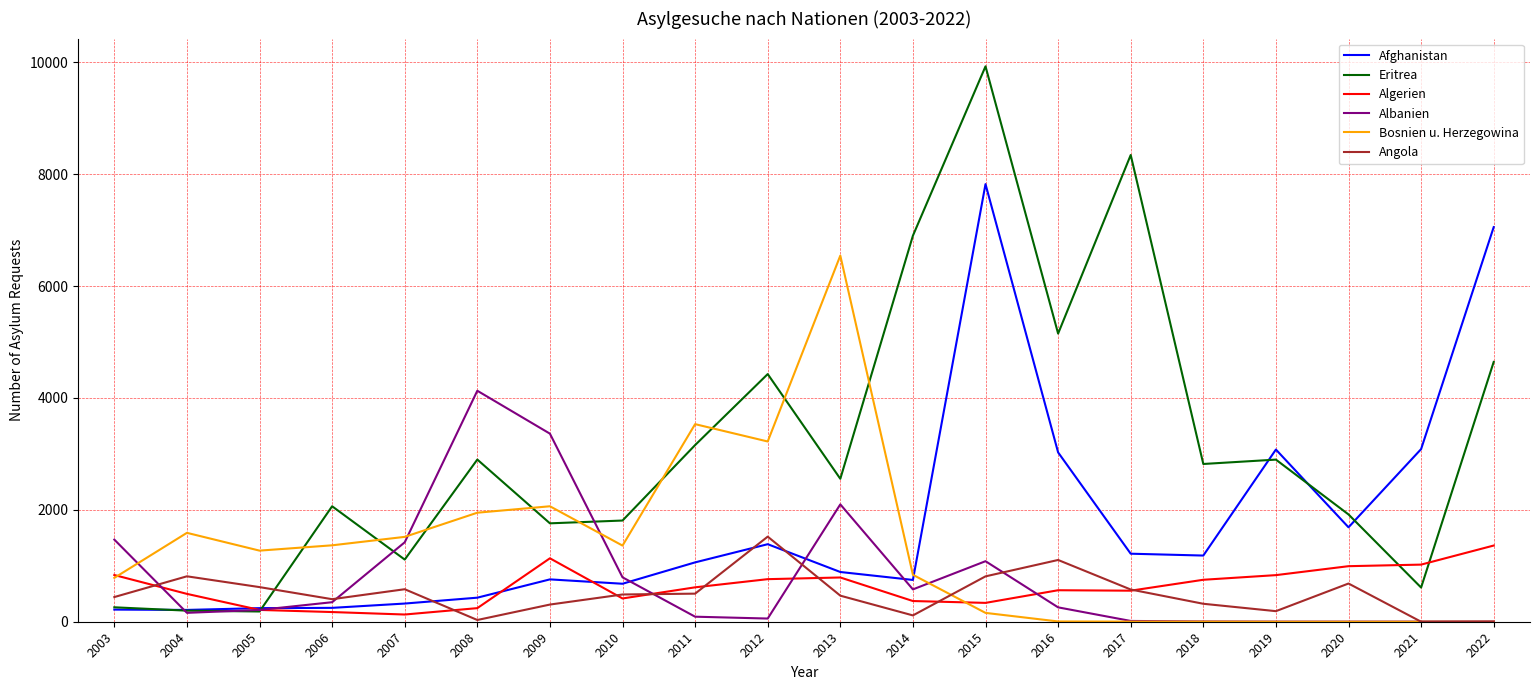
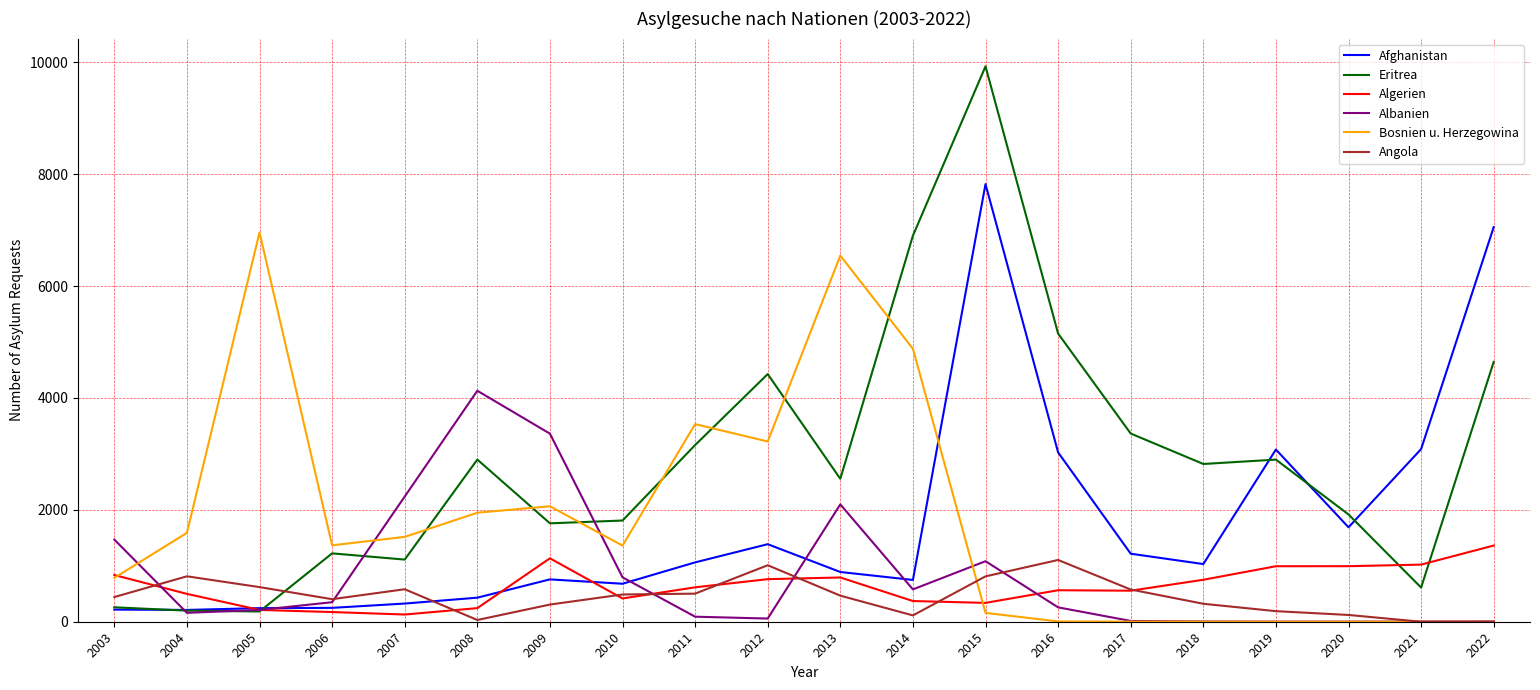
  {
    "Afghanistan": {
      "2006": 200,
      "2007": 300,
      "2008": 400,
      "2009": 800,
      "2010": 700,
      "2011": 1100,
      "2012": 1400,
      "2013": 900,
      "2014": 700,
      "2015": 7800,
      "2016": 3000,
      "2017": 1200,
-     "2018": 1200,
+     "2018": 1000,
      "2019": 3100,
      "2020": 1700,
      "2021": 3100,
      "2022": 7100
    },
    "Eritrea": {
-     "2006": 2100,
+     "2006": 1200,
      "2007": 1100,
      "2008": 2900,
      "2009": 1800,
      "2010": 1800,
      "2011": 3200,
      "2012": 4400,
      "2013": 2600,
      "2014": 6900,
      "2015": 9900,
      "2016": 5200,
-     "2017": 8300,
+     "2017": 3400,
      "2018": 2800,
      "2019": 2900,
      "2020": 1900,
      "2021": 600,
      "2022": 4600
    },
    "Algerien": {
      "2003": 800,
      "2004": 500,
      "2006": 200,
      "2007": 100,
      "2008": 200,
      "2009": 1100,
      "2010": 400,
      "2011": 600,
      "2012": 800,
      "2013": 800,
      "2014": 400,
      "2015": 300,
      "2016": 600,
      "2018": 800,
-     "2019": 800,
+     "2019": 1000,
      "2020": 1000,
      "2021": 1000,
      "2022": 1400
    },
    "Albanien": {
      "2003": 1500,
      "2006": 300,
-     "2007": 1400,
+     "2007": 2200,
      "2008": 4100,
      "2009": 3400,
      "2010": 800,
      "2011": 100,
      "2012": 100,
      "2013": 2100,
      "2014": 600,
      "2015": 1100,
      "2016": 300
    },
    "Bosnien u. Herzegowina": {
      "2003": 800,
      "2004": 1600,
-     "2005": 1300,
+     "2005": 7000,
      "2006": 1400,
      "2007": 1500,
      "2008": 1900,
      "2009": 2100,
      "2010": 1400,
      "2011": 3500,
      "2012": 3200,
      "2013": 6500,
-     "2014": 800,
+     "2014": 4900,
      "2015": 200,
      "2016": 0
    },
    "Angola": {
      "2003": 400,
      "2004": 800,
      "2005": 600,
      "2006": 400,
      "2007": 600,
      "2008": 0,
      "2009": 300,
      "2010": 500,
      "2011": 500,
-     "2012": 1500,
+     "2012": 1000,
      "2013": 500,
      "2014": 100,
      "2015": 800,
      "2016": 1100,
      "2018": 300,
      "2019": 200,
-     "2020": 700
+     "2020": 100
    }
  }
